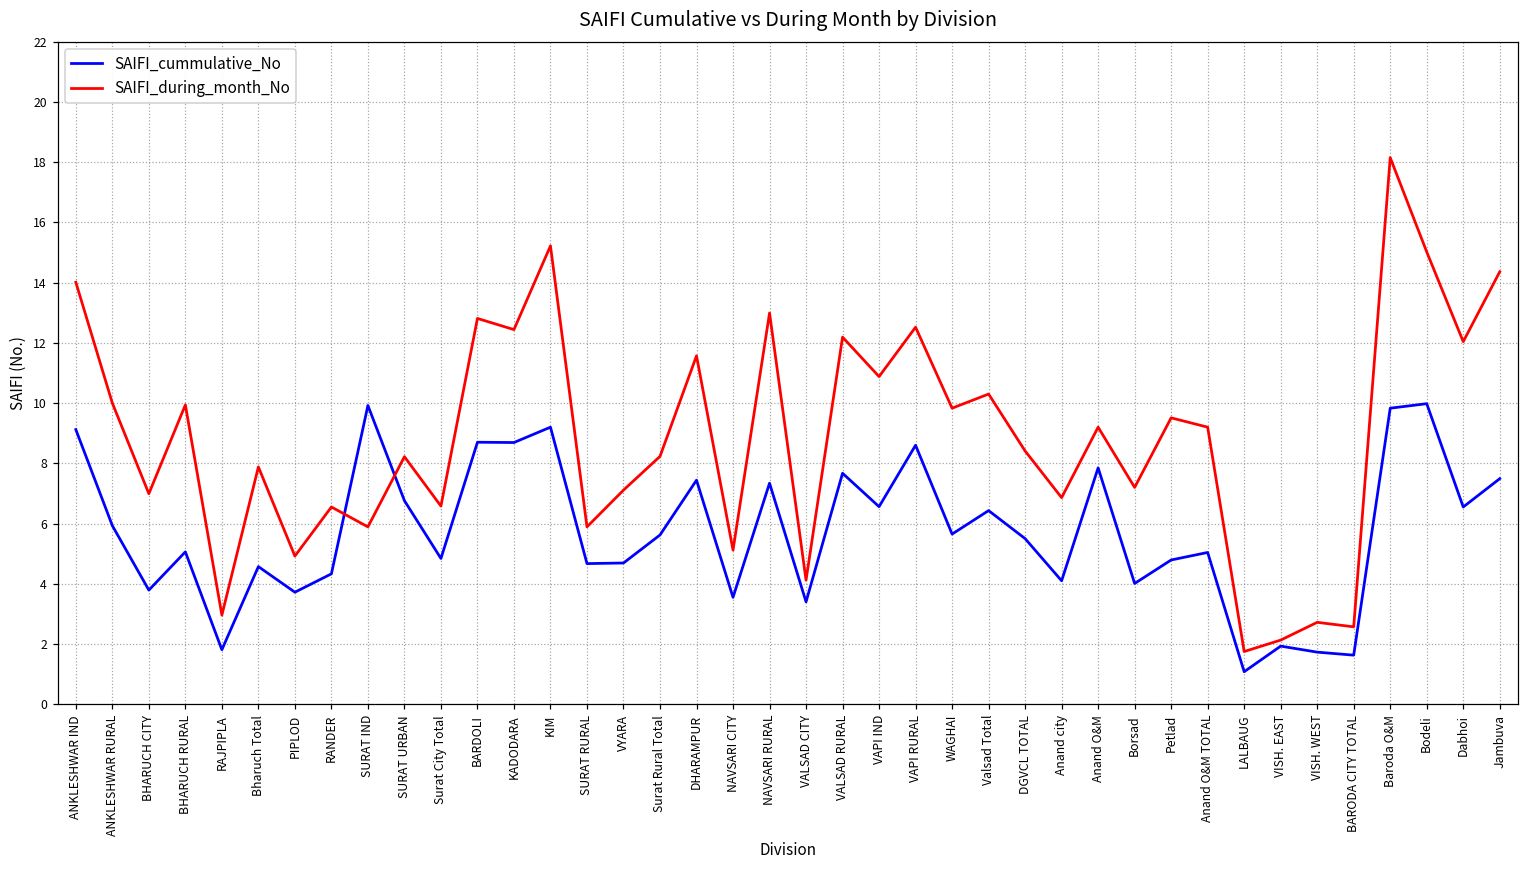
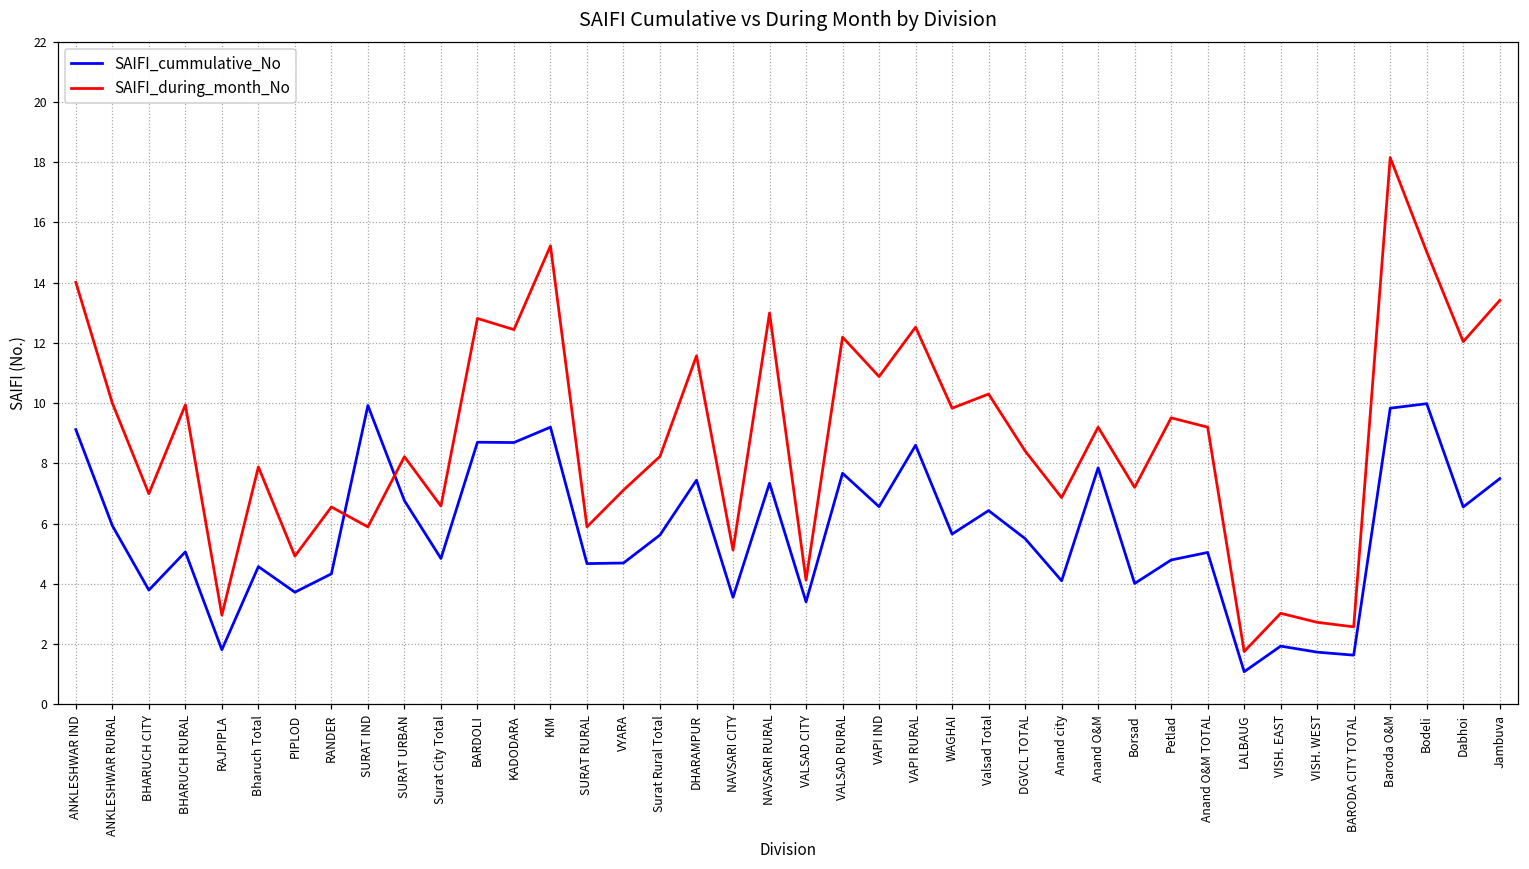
  {
    "SAIFI_cummulative_No": {
      "ANKLESHWAR IND": 9.1,
      "ANKLESHWAR RURAL": 5.9,
      "BHARUCH CITY": 3.8,
      "BHARUCH RURAL": 5.1,
      "RAJPIPLA": 1.8,
      "Bharuch Total": 4.6,
      "PIPLOD": 3.7,
      "RANDER": 4.3,
      "SURAT IND": 9.9,
      "SURAT URBAN": 6.8,
      "Surat City Total": 4.8,
      "BARDOLI": 8.7,
      "KADODARA": 8.7,
      "KIM": 9.2,
      "SURAT RURAL": 4.7,
      "VYARA": 4.7,
      "Surat Rural Total": 5.6,
      "DHARAMPUR": 7.4,
      "NAVSARI CITY": 3.6,
      "NAVSARI RURAL": 7.3,
      "VALSAD CITY": 3.4,
      "VALSAD RURAL": 7.7,
      "VAPI IND": 6.6,
      "VAPI RURAL": 8.6,
      "WAGHAI": 5.7,
      "Valsad Total": 6.4,
      "DGVCL TOTAL": 5.5,
      "Anand city": 4.1,
      "Anand O&M": 7.9,
      "Borsad": 4.0,
      "Petlad": 4.8,
      "Anand O&M TOTAL": 5.0,
      "LALBAUG": 1.1,
      "VISH. EAST": 1.9,
      "VISH. WEST": 1.7,
      "BARODA CITY TOTAL": 1.6,
      "Baroda O&M": 9.8,
      "Bodeli": 10.0,
      "Dabhoi": 6.6,
      "Jambuva": 7.5
    },
    "SAIFI_during_month_No": {
      "ANKLESHWAR IND": 14.0,
      "ANKLESHWAR RURAL": 10.0,
      "BHARUCH CITY": 7.0,
      "BHARUCH RURAL": 9.9,
      "RAJPIPLA": 3.0,
      "Bharuch Total": 7.9,
      "PIPLOD": 4.9,
      "RANDER": 6.6,
      "SURAT IND": 5.9,
      "SURAT URBAN": 8.2,
      "Surat City Total": 6.6,
      "BARDOLI": 12.8,
      "KADODARA": 12.4,
      "KIM": 15.2,
      "SURAT RURAL": 5.9,
      "VYARA": 7.1,
      "Surat Rural Total": 8.2,
      "DHARAMPUR": 11.6,
      "NAVSARI CITY": 5.1,
      "NAVSARI RURAL": 13.0,
      "VALSAD CITY": 4.1,
      "VALSAD RURAL": 12.2,
      "VAPI IND": 10.9,
      "VAPI RURAL": 12.5,
      "WAGHAI": 9.8,
      "Valsad Total": 10.3,
      "DGVCL TOTAL": 8.4,
      "Anand city": 6.9,
      "Anand O&M": 9.2,
      "Borsad": 7.2,
      "Petlad": 9.5,
      "Anand O&M TOTAL": 9.2,
      "LALBAUG": 1.8,
-     "VISH. EAST": 2.1,
+     "VISH. EAST": 3.0,
      "VISH. WEST": 2.7,
      "BARODA CITY TOTAL": 2.6,
      "Baroda O&M": 18.2,
      "Bodeli": 15.0,
      "Dabhoi": 12.0,
-     "Jambuva": 14.4
+     "Jambuva": 13.4
    }
  }
